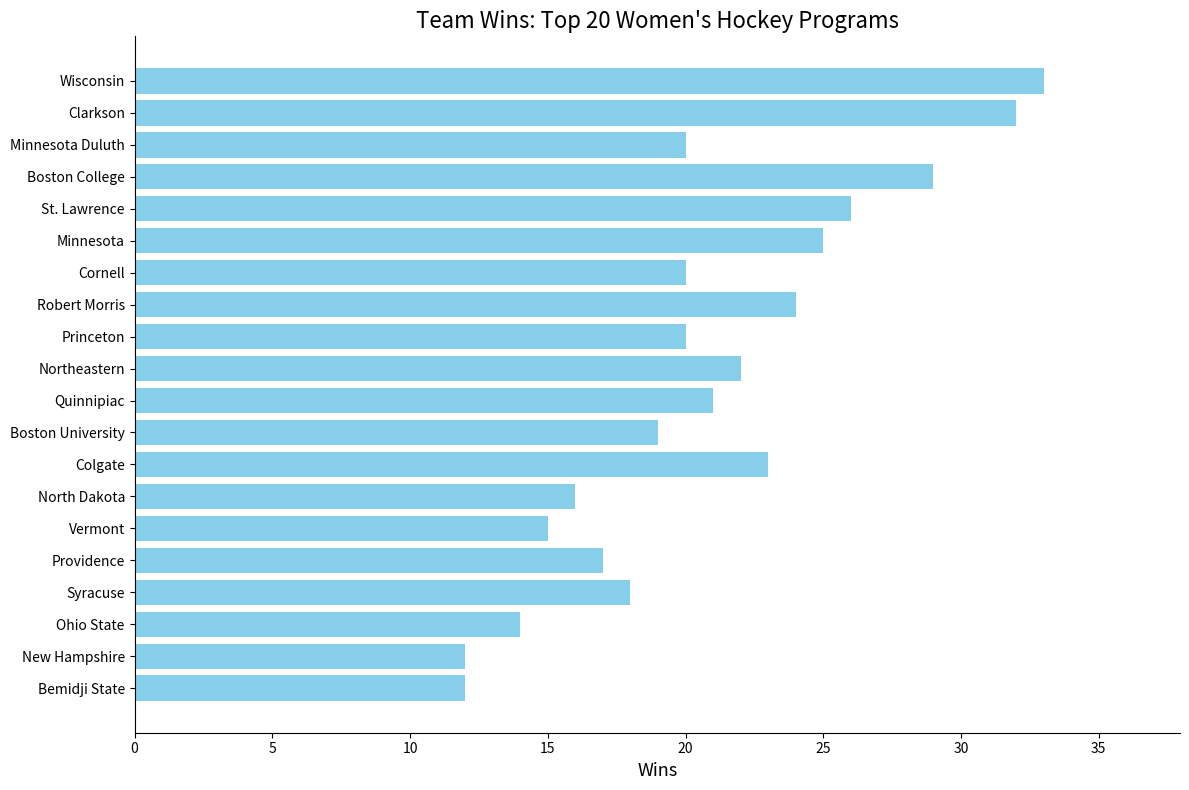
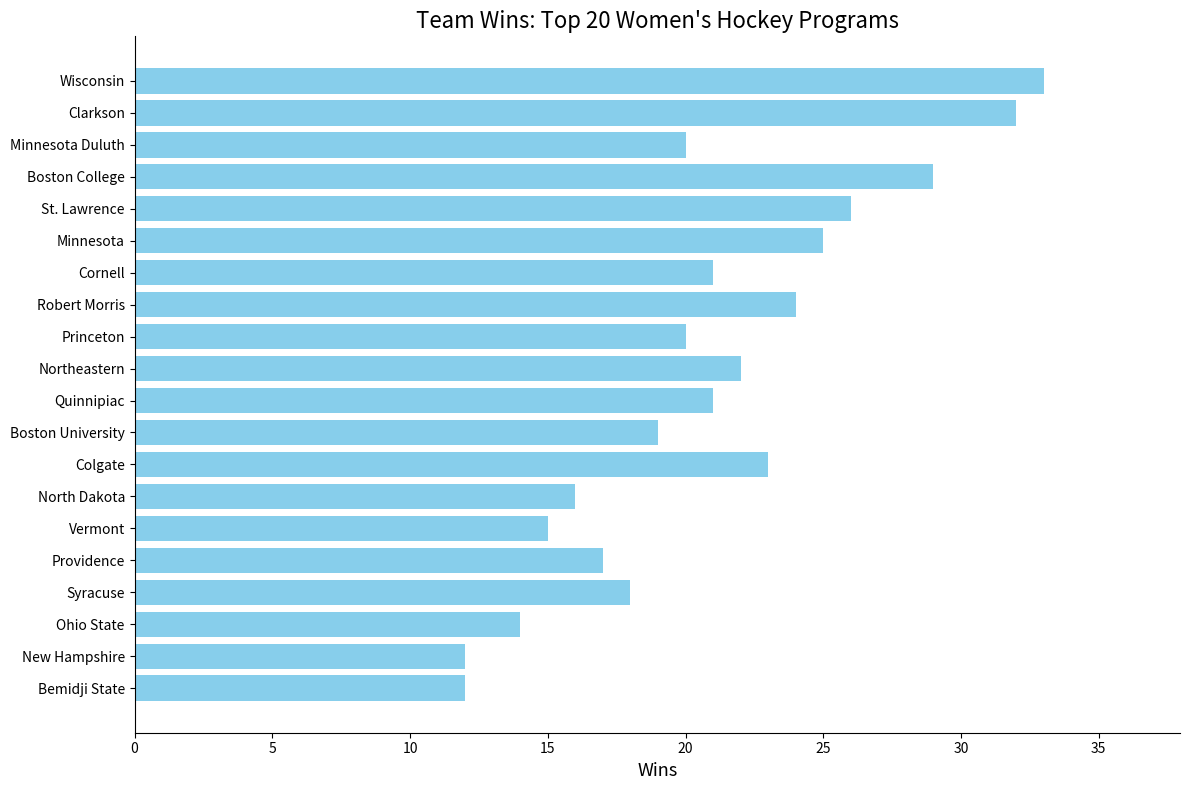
  {
    "Wisconsin": 33,
    "Clarkson": 32,
    "Minnesota Duluth": 20,
    "Boston College": 29,
    "St. Lawrence": 26,
    "Minnesota": 25,
-   "Cornell": 20,
+   "Cornell": 21,
    "Robert Morris": 24,
    "Princeton": 20,
    "Northeastern": 22,
    "Quinnipiac": 21,
    "Boston University": 19,
    "Colgate": 23,
    "North Dakota": 16,
    "Vermont": 15,
    "Providence": 17,
    "Syracuse": 18,
    "Ohio State": 14,
    "New Hampshire": 12,
    "Bemidji State": 12
  }
